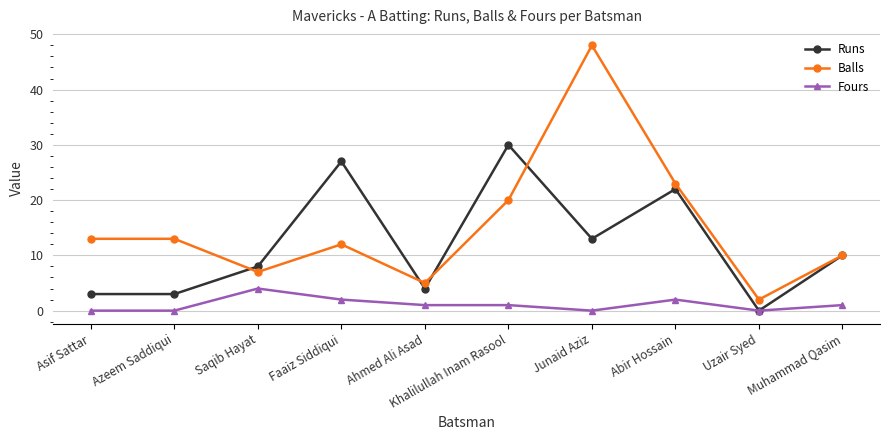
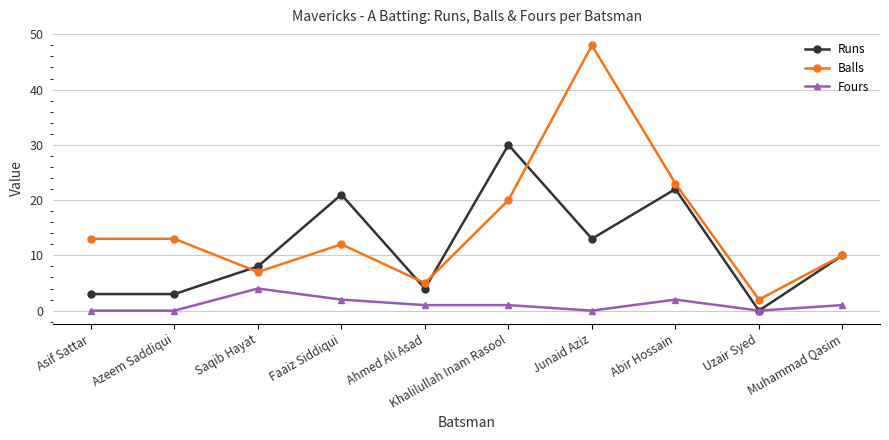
  {
    "Runs": {
      "Asif Sattar": 3,
      "Azeem Saddiqui": 3,
      "Saqib Hayat": 8,
-     "Faaiz Siddiqui": 27,
+     "Faaiz Siddiqui": 21,
      "Ahmed Ali Asad": 4,
      "Khalilullah Inam Rasool": 30,
      "Junaid Aziz": 13,
      "Abir Hossain": 22
    },
    "Balls": {
      "Asif Sattar": 13,
      "Azeem Saddiqui": 13,
      "Saqib Hayat": 7,
      "Faaiz Siddiqui": 12,
      "Ahmed Ali Asad": 5,
      "Khalilullah Inam Rasool": 20,
      "Junaid Aziz": 48,
      "Abir Hossain": 23,
      "Uzair Syed": 2
    },
    "Fours": {
      "Asif Sattar": 0,
      "Azeem Saddiqui": 0,
      "Saqib Hayat": 4,
      "Faaiz Siddiqui": 2,
      "Ahmed Ali Asad": 1,
      "Khalilullah Inam Rasool": 1,
      "Junaid Aziz": 0,
      "Abir Hossain": 2,
      "Muhammad Qasim": 1
    }
  }
